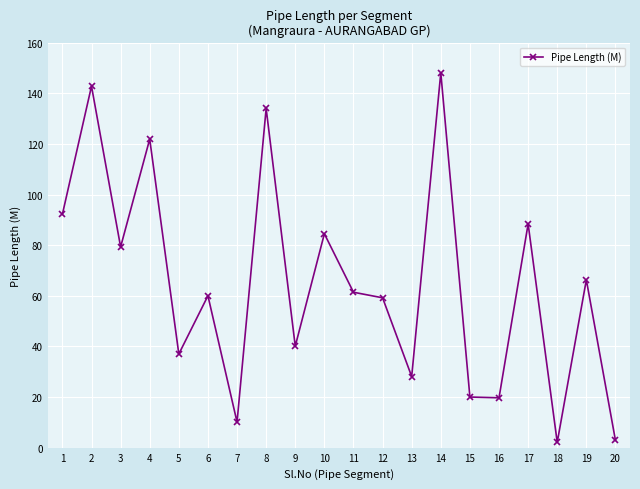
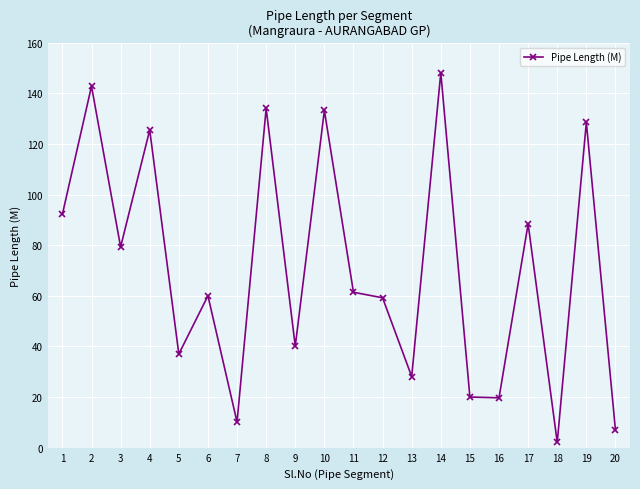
  {
    "1": 92,
    "2": 143,
    "3": 79,
-   "4": 122,
+   "4": 126,
    "5": 37,
    "6": 60,
    "7": 10,
    "8": 134,
    "9": 40,
-   "10": 85,
+   "10": 133,
    "11": 61,
    "12": 59,
    "13": 28,
    "14": 148,
    "15": 20,
    "16": 20,
    "17": 88,
    "18": 2,
-   "19": 66,
-   "20": 3
+   "19": 129,
+   "20": 7
  }
